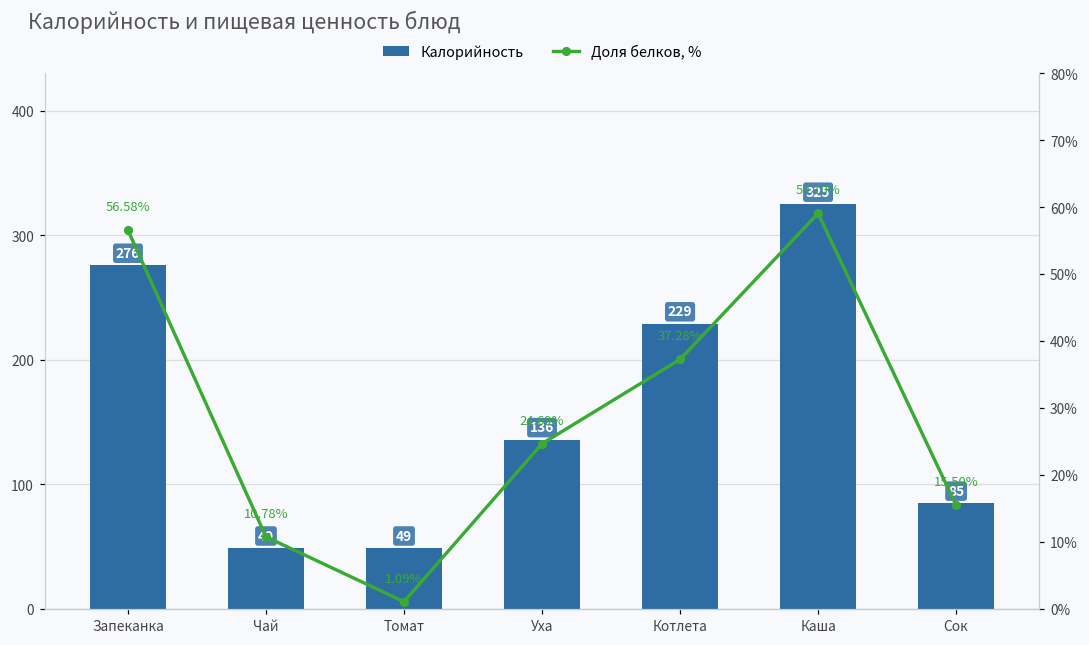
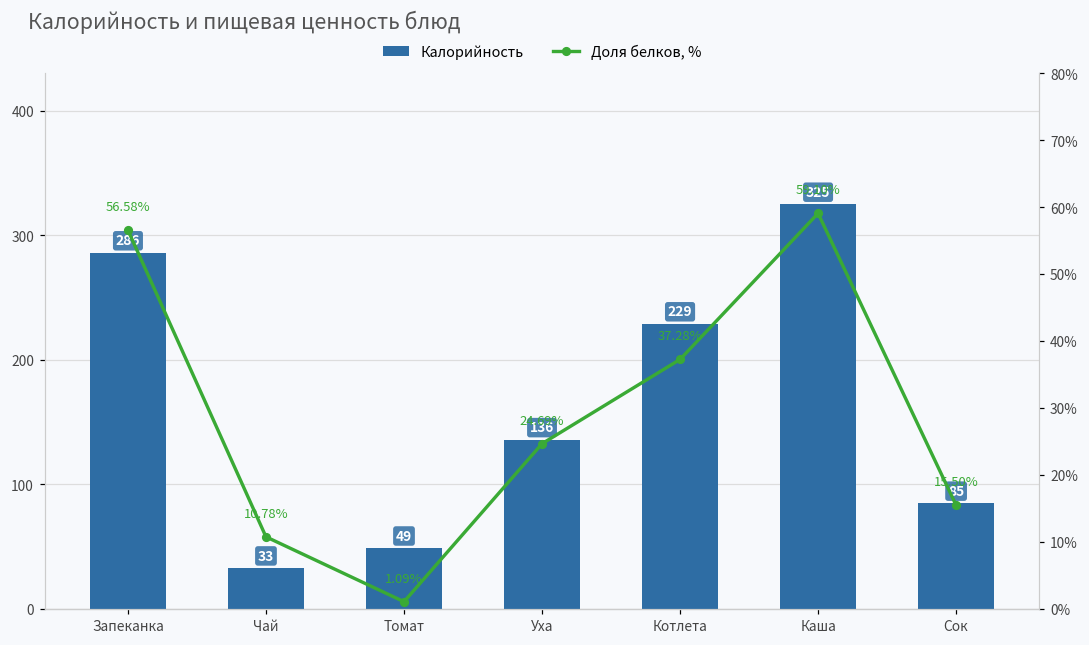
  {
    "Калорийность": {
-     "Запеканка": "276",
-     "Чай": "49"
+     "Запеканка": "286",
+     "Чай": "33"
    },
    "Доля белков, %": {
      "Запеканка": "56.58%",
      "Томат": "1.09%",
      "Котлета": "37.28%"
    }
  }
